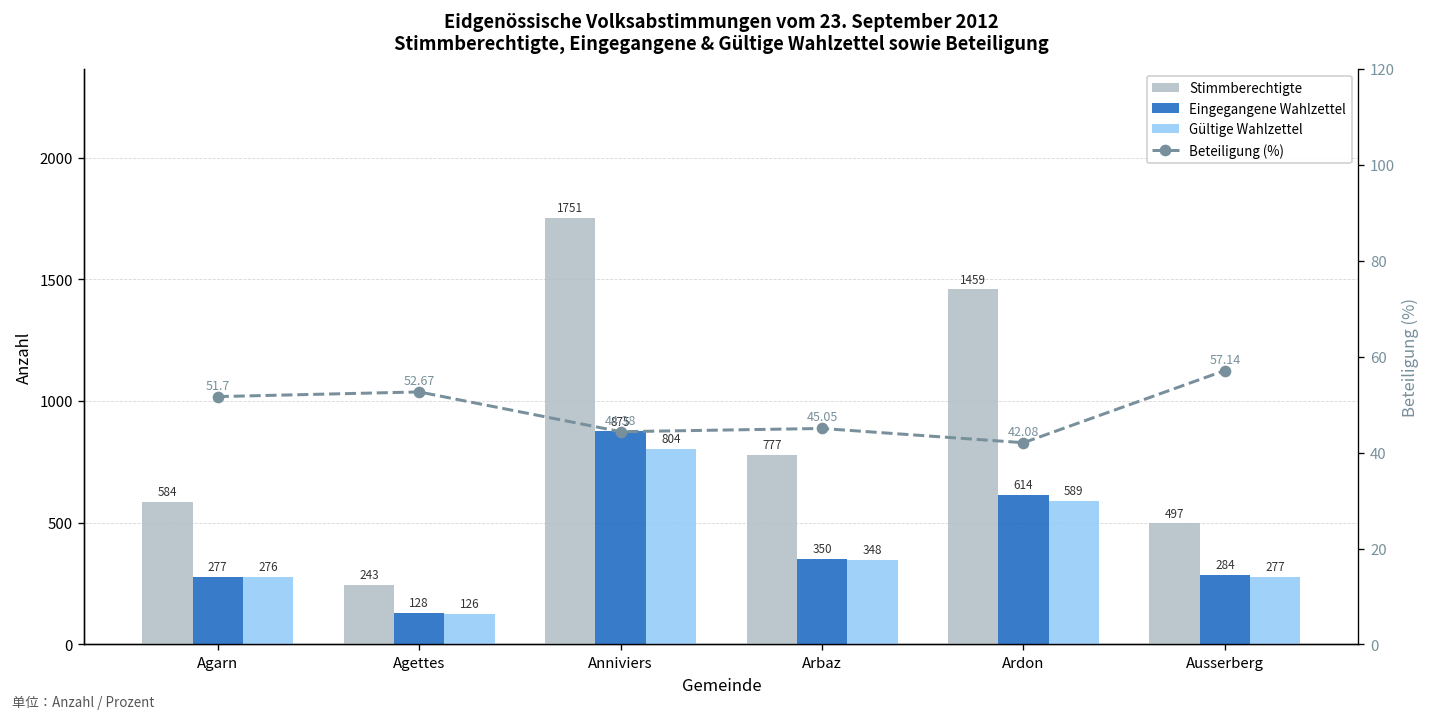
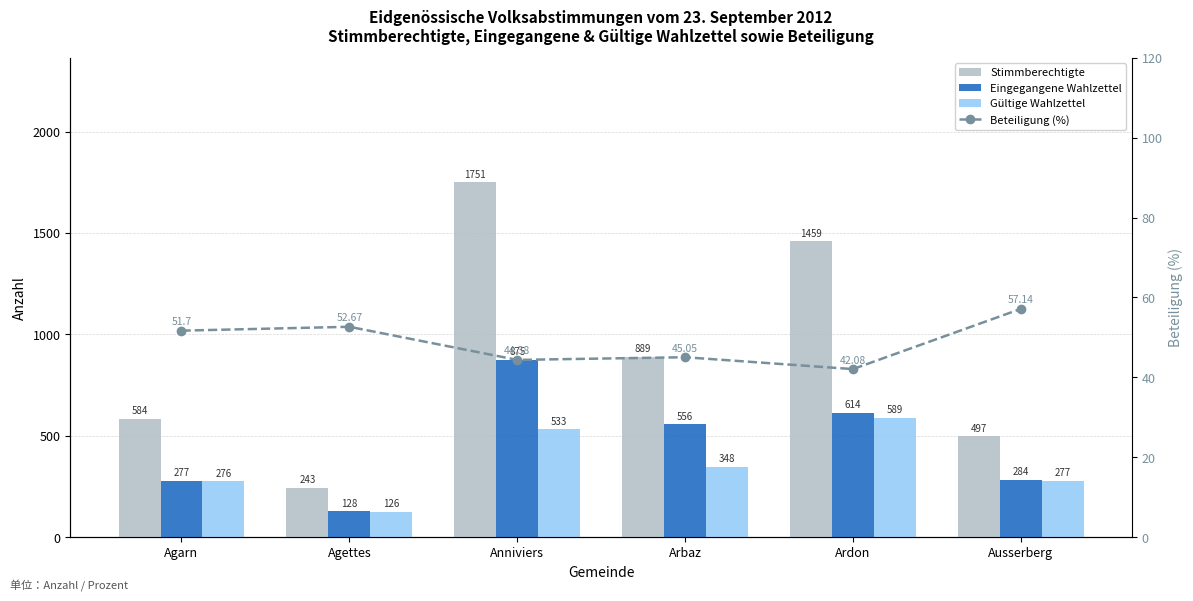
  {
    "Stimmberechtigte": {
      "Agarn": 584,
      "Agettes": 243,
      "Anniviers": 1751,
-     "Arbaz": 777,
+     "Arbaz": 889,
      "Ardon": 1459,
      "Ausserberg": 497
    },
    "Eingegangene Wahlzettel": {
      "Agarn": 277,
      "Agettes": 128,
-     "Arbaz": 350,
+     "Arbaz": 556,
      "Ardon": 614,
      "Ausserberg": 284
    },
    "Gültige Wahlzettel": {
      "Agarn": 276,
      "Agettes": 126,
-     "Anniviers": 804,
+     "Anniviers": 533,
      "Arbaz": 348,
      "Ardon": 589,
      "Ausserberg": 277
    },
    "Beteiligung (%)": {
      "Agarn": 51.7,
      "Agettes": 52.67,
      "Arbaz": 45.05,
      "Ardon": 42.08,
      "Ausserberg": 57.14
    }
  }
